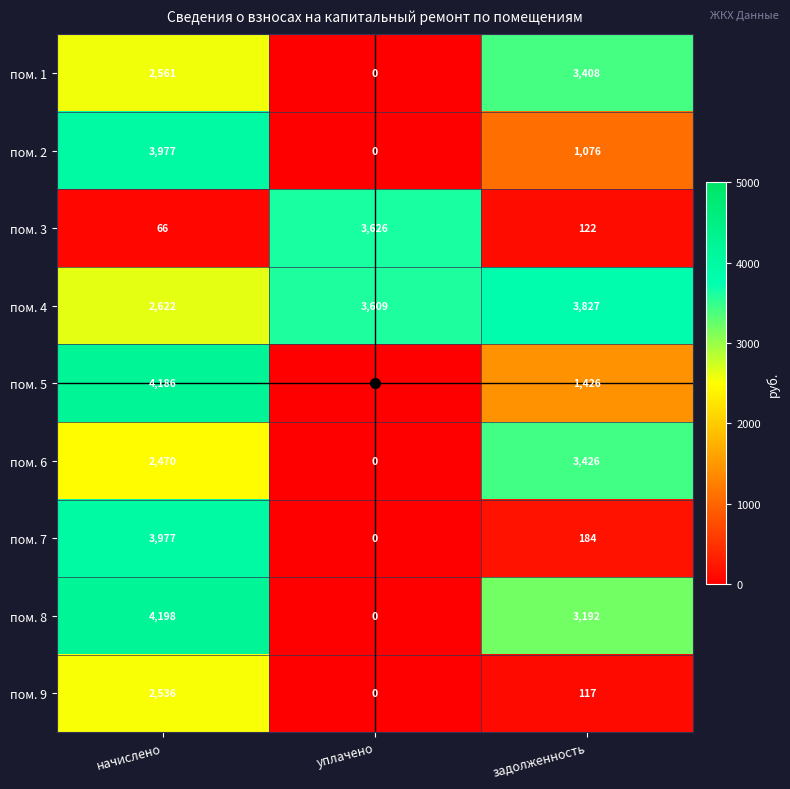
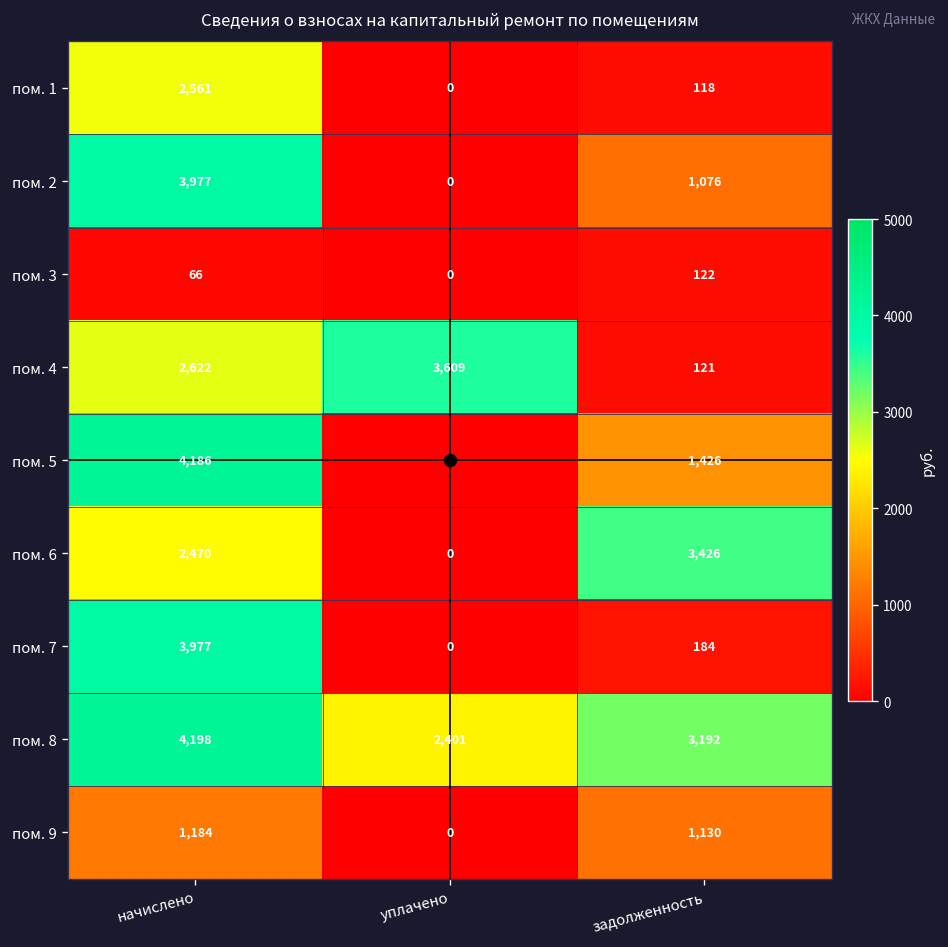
  {
    "пом. 1": {
      "начислено": "2,561",
      "уплачено": "0",
-     "задолженность": "3,408"
+     "задолженность": "118"
    },
    "пом. 2": {
      "начислено": "3,977",
      "уплачено": "0",
      "задолженность": "1,076"
    },
    "пом. 3": {
      "начислено": "66",
-     "уплачено": "3,626",
+     "уплачено": "0",
      "задолженность": "122"
    },
    "пом. 4": {
      "начислено": "2,622",
      "уплачено": "3,609",
-     "задолженность": "3,827"
+     "задолженность": "121"
    },
    "пом. 5": {
      "начислено": "4,186",
      "задолженность": "1,426"
    },
    "пом. 6": {
      "начислено": "2,470",
      "уплачено": "0",
      "задолженность": "3,426"
    },
    "пом. 7": {
      "начислено": "3,977",
      "уплачено": "0",
      "задолженность": "184"
    },
    "пом. 8": {
      "начислено": "4,198",
-     "уплачено": "0",
+     "уплачено": "2,401",
      "задолженность": "3,192"
    },
    "пом. 9": {
-     "начислено": "2,536",
+     "начислено": "1,184",
      "уплачено": "0",
-     "задолженность": "117"
+     "задолженность": "1,130"
    }
  }
